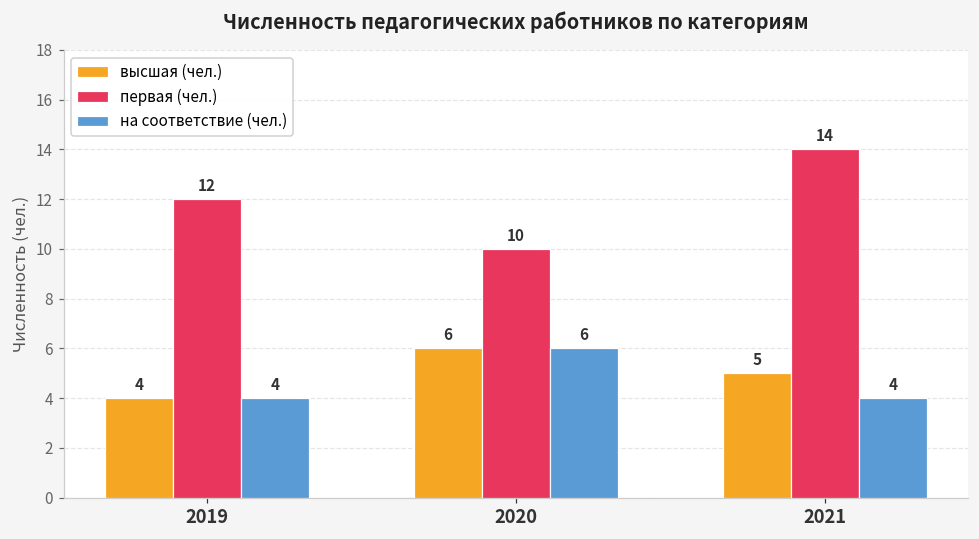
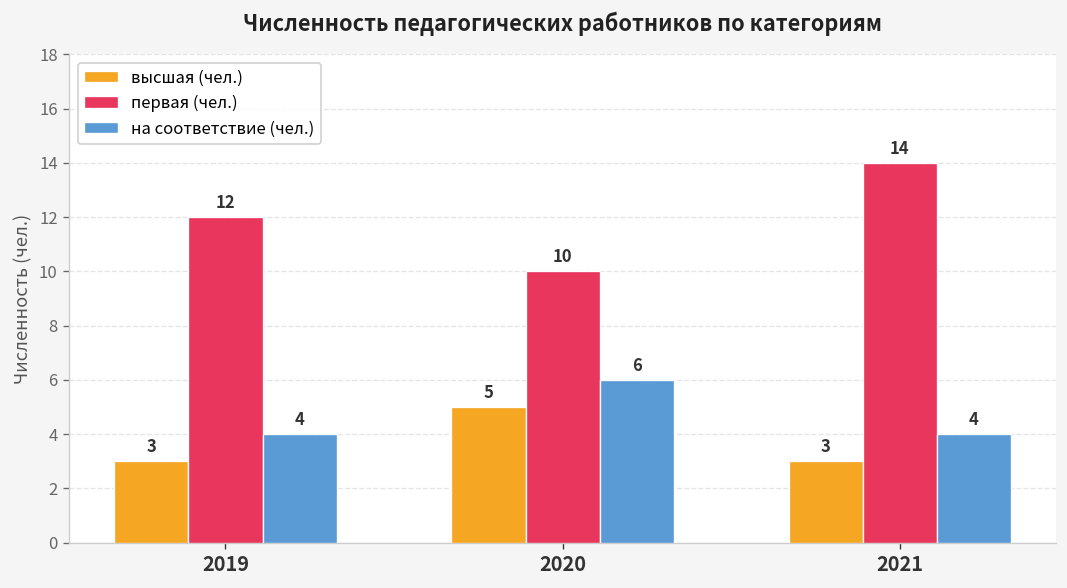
  {
    "высшая (чел.)": {
-     "2019": 4,
-     "2020": 6,
-     "2021": 5
+     "2019": 3,
+     "2020": 5,
+     "2021": 3
    },
    "первая (чел.)": {
      "2019": 12,
      "2020": 10,
      "2021": 14
    },
    "на соответствие (чел.)": {
      "2019": 4,
      "2020": 6,
      "2021": 4
    }
  }
